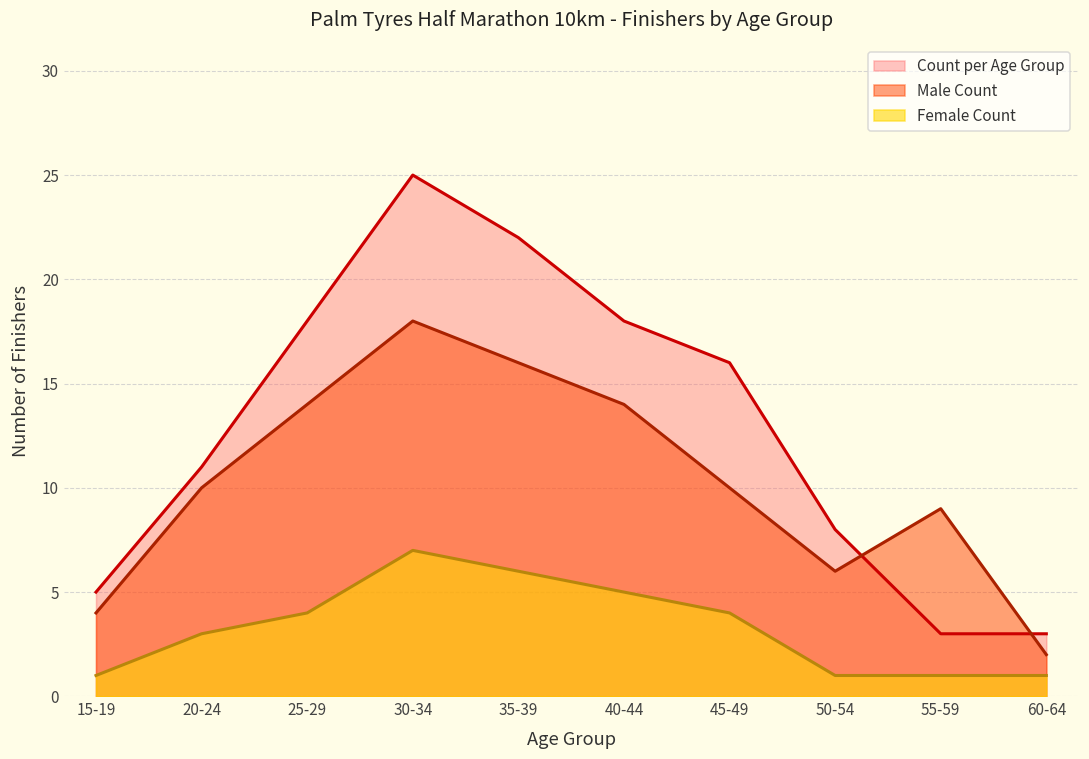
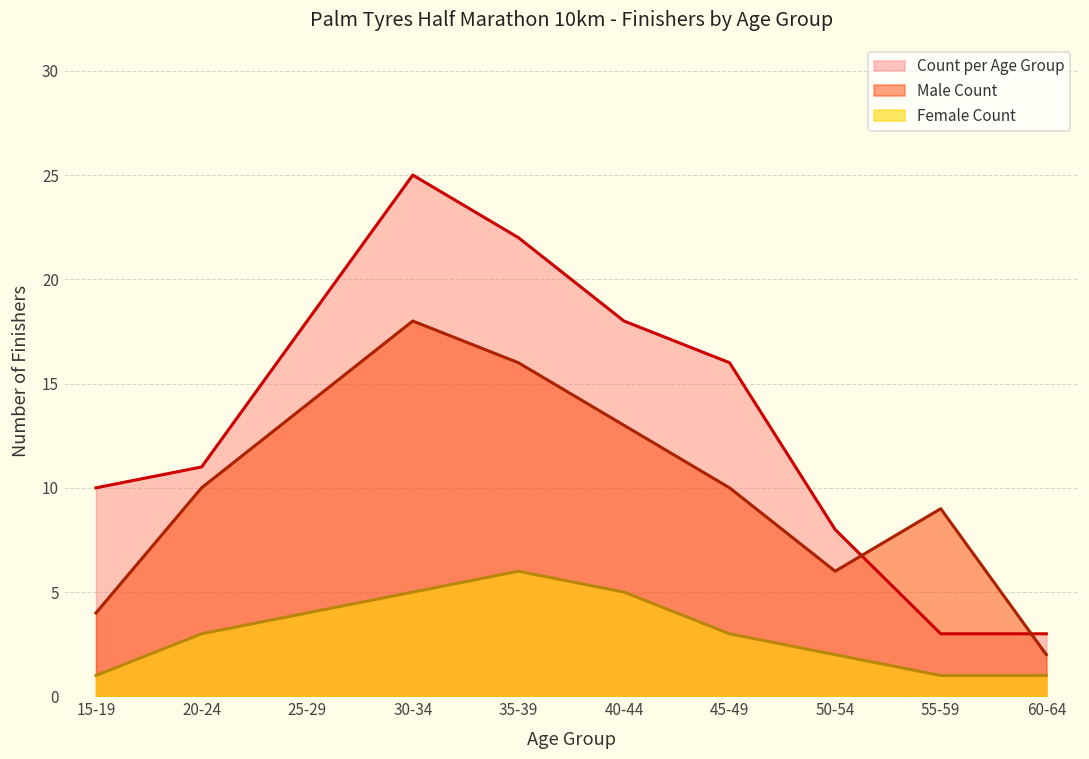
  {
    "Count per Age Group": {
-     "15-19": 5,
+     "15-19": 10,
      "20-24": 11,
      "25-29": 18,
      "30-34": 25,
      "35-39": 22,
      "40-44": 18,
      "45-49": 16,
      "50-54": 8,
      "55-59": 3,
      "60-64": 3
    },
    "Male Count": {
      "15-19": 4,
      "20-24": 10,
      "25-29": 14,
      "30-34": 18,
      "35-39": 16,
-     "40-44": 14,
+     "40-44": 13,
      "45-49": 10,
      "50-54": 6,
      "55-59": 9,
      "60-64": 2
    },
    "Female Count": {
      "15-19": 1,
      "20-24": 3,
      "25-29": 4,
-     "30-34": 7,
+     "30-34": 5,
      "35-39": 6,
      "40-44": 5,
-     "45-49": 4,
-     "50-54": 1,
+     "45-49": 3,
+     "50-54": 2,
      "55-59": 1,
      "60-64": 1
    }
  }
